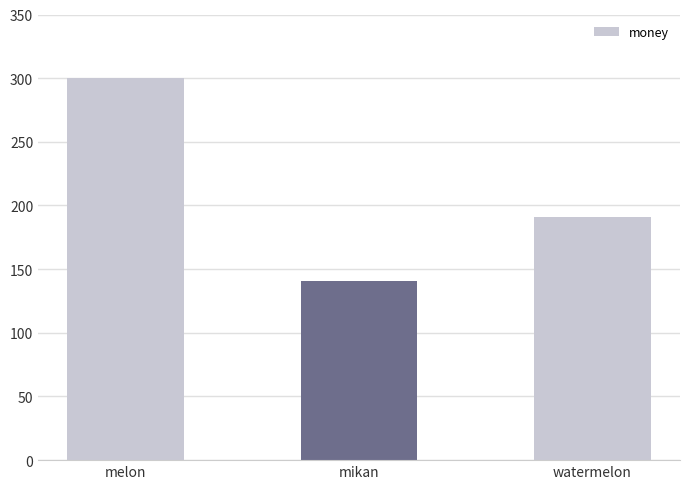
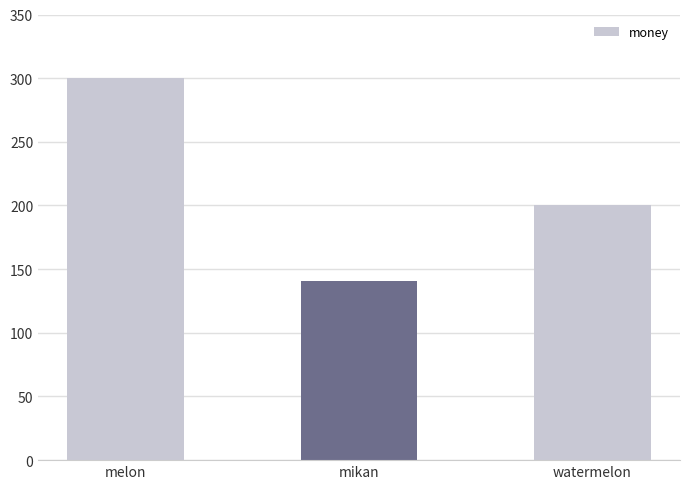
  {
    "melon": 300,
    "mikan": 141,
-   "watermelon": 191
+   "watermelon": 200
  }
